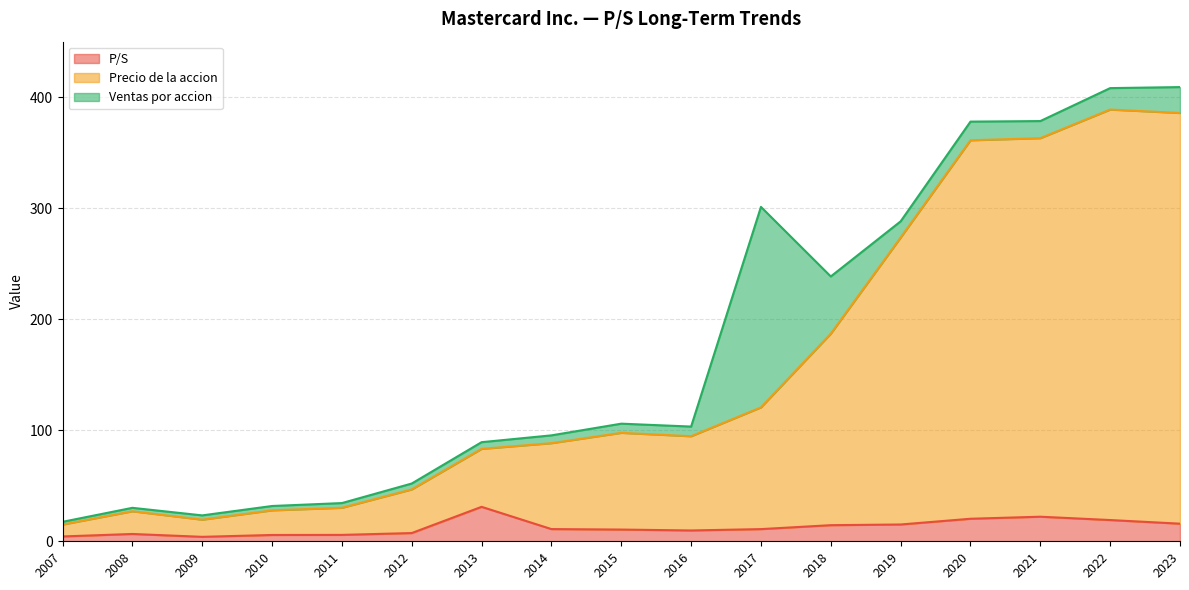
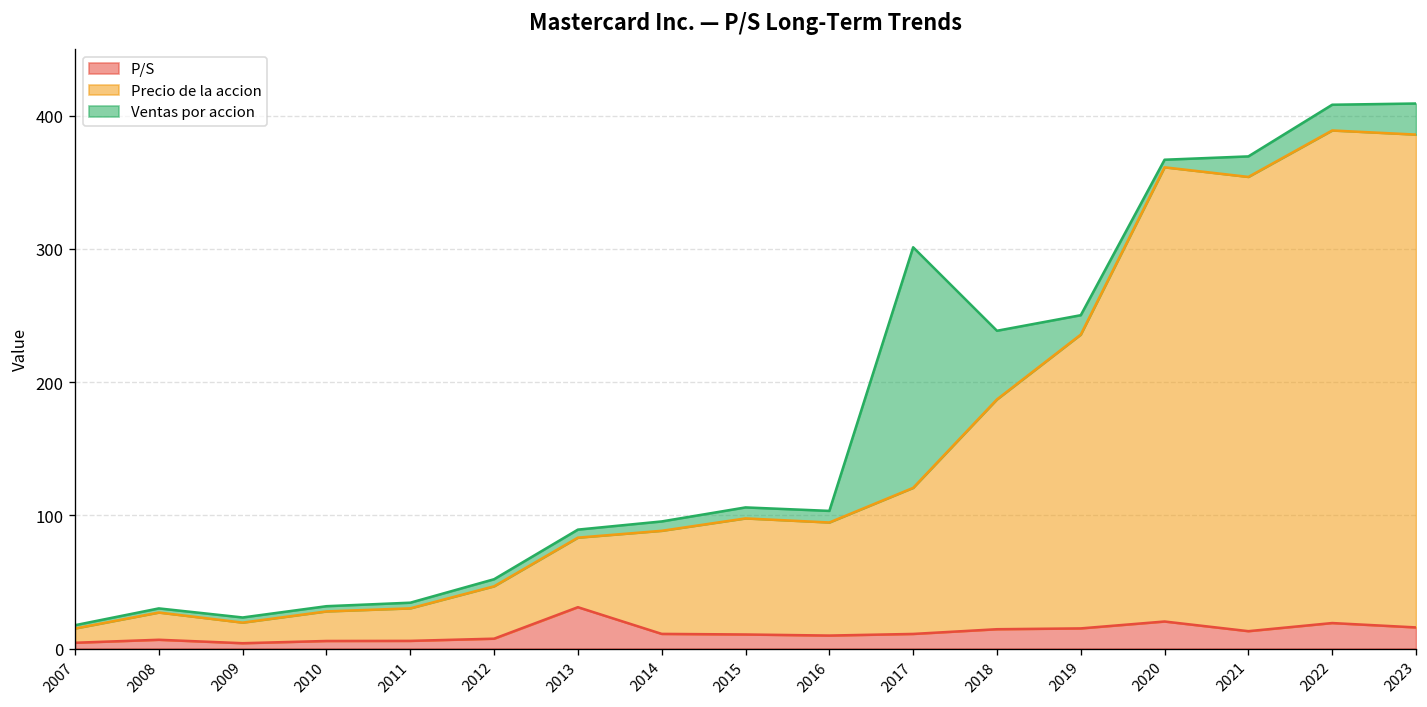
  {
    "P/S": {
      "2007": 4,
      "2008": 7,
      "2009": 4,
      "2010": 6,
      "2011": 6,
      "2012": 7,
      "2013": 31,
      "2014": 11,
      "2015": 11,
      "2016": 10,
      "2017": 11,
      "2018": 15,
      "2019": 15,
      "2020": 20,
-     "2021": 22,
+     "2021": 13,
      "2022": 19,
      "2023": 16
    },
    "Precio de la accion": {
      "2007": 11,
      "2008": 20,
      "2009": 15,
      "2010": 22,
      "2011": 24,
      "2012": 39,
      "2013": 52,
      "2014": 77,
      "2015": 87,
      "2016": 85,
      "2017": 110,
      "2018": 173,
-     "2019": 259,
+     "2019": 221,
      "2020": 341,
      "2021": 341,
      "2022": 370,
      "2023": 370
    },
    "Ventas por accion": {
      "2007": 2,
      "2008": 3,
      "2009": 4,
      "2010": 4,
      "2011": 4,
      "2012": 5,
      "2013": 6,
      "2014": 7,
      "2015": 8,
      "2016": 9,
      "2017": 181,
      "2018": 52,
      "2019": 15,
-     "2020": 17,
+     "2020": 6,
      "2021": 15,
      "2022": 19,
      "2023": 23
    }
  }
